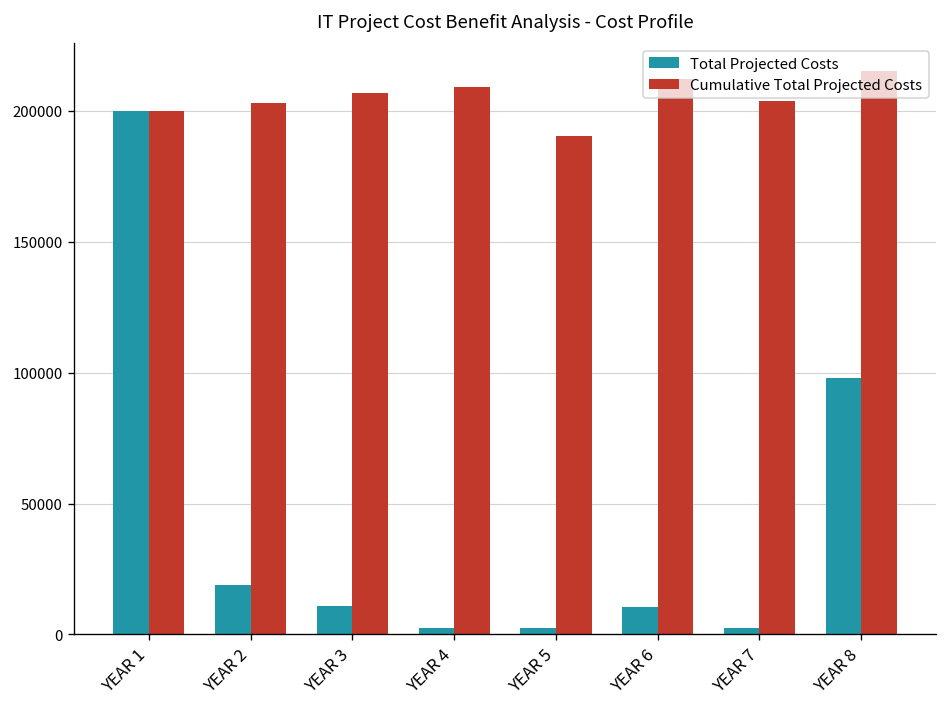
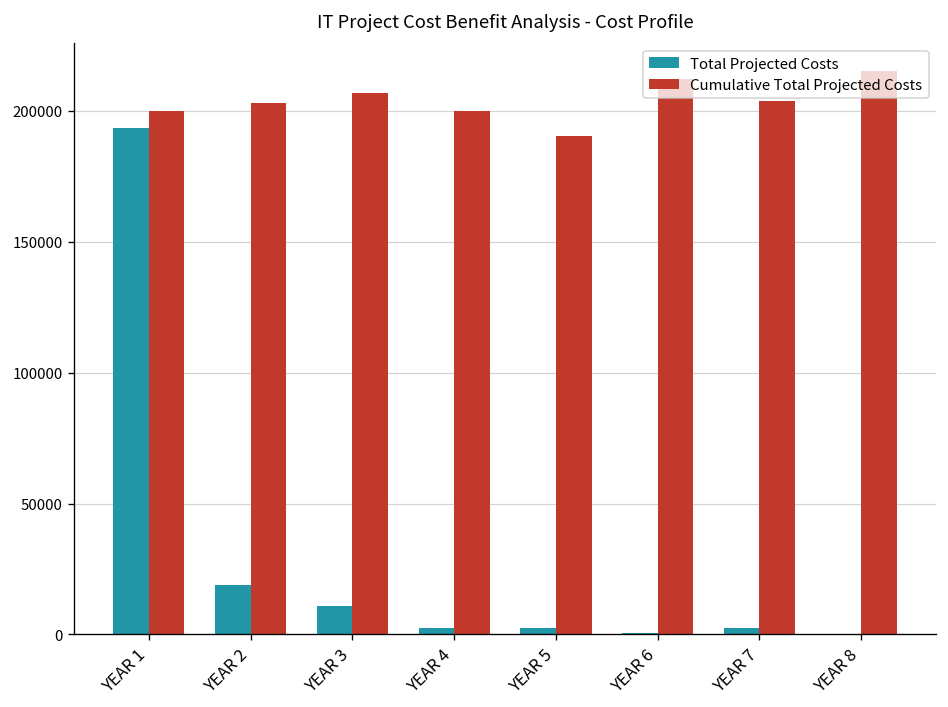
  {
    "Total Projected Costs": {
-     "YEAR 1": 200000,
+     "YEAR 1": 193000,
      "YEAR 2": 19000,
      "YEAR 3": 11000,
      "YEAR 4": 3000,
      "YEAR 5": 3000,
-     "YEAR 6": 10000,
+     "YEAR 6": 1000,
      "YEAR 7": 3000,
-     "YEAR 8": 98000
+     "YEAR 8": 0
    },
    "Cumulative Total Projected Costs": {
      "YEAR 1": 200000,
      "YEAR 2": 203000,
      "YEAR 3": 207000,
-     "YEAR 4": 209000,
+     "YEAR 4": 200000,
      "YEAR 5": 191000
    }
  }
